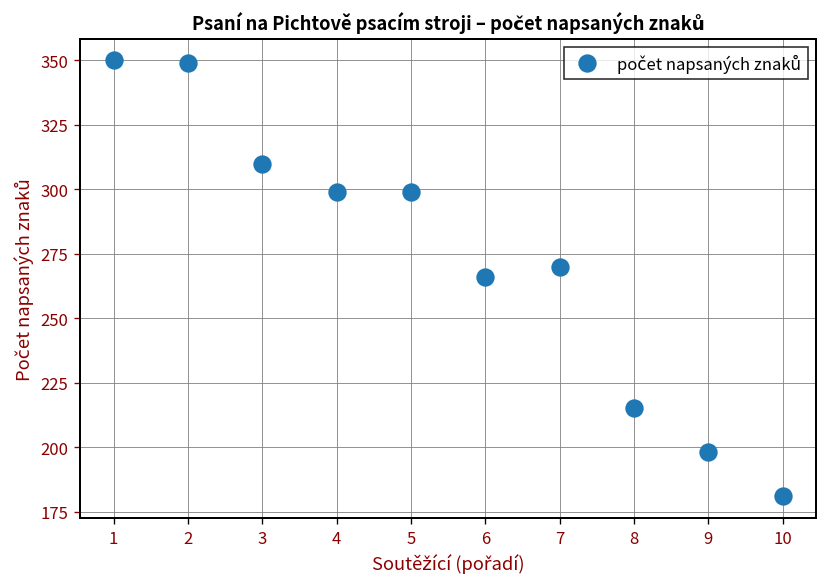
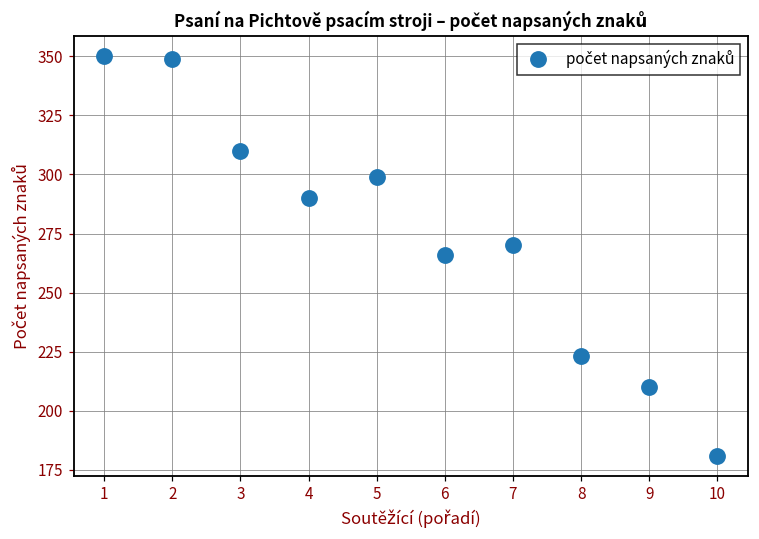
  {
    "1": 350,
    "2": 349,
    "3": 310,
-   "4": 299,
+   "4": 290,
    "5": 299,
    "6": 266,
    "7": 270,
-   "8": 215,
-   "9": 198,
+   "8": 223,
+   "9": 210,
    "10": 181
  }
